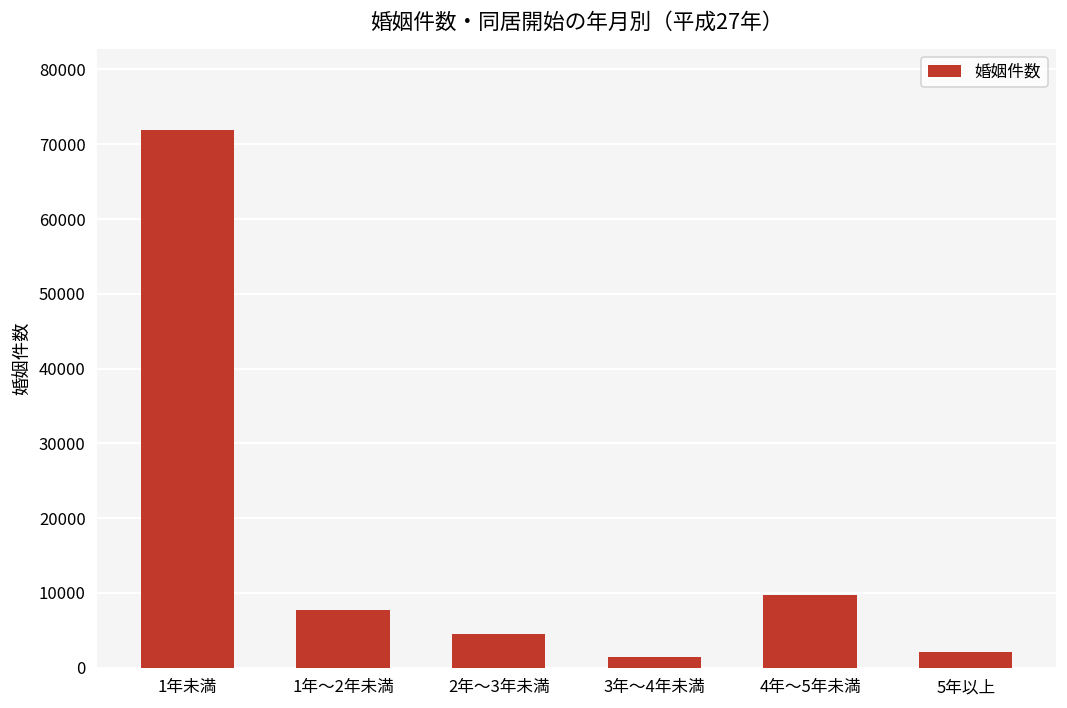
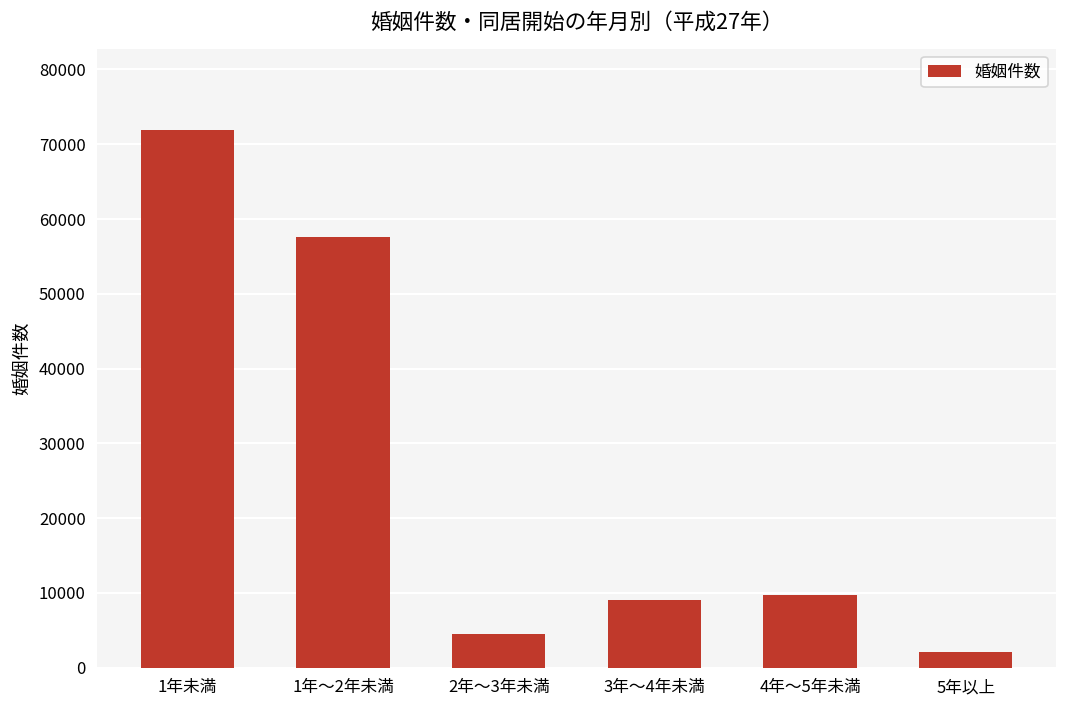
  {
    "1年未満": 72000,
-   "1年～2年未満": 8000,
+   "1年～2年未満": 58000,
    "2年～3年未満": 4000,
-   "3年～4年未満": 1000,
+   "3年～4年未満": 9000,
    "4年～5年未満": 10000,
    "5年以上": 2000
  }
